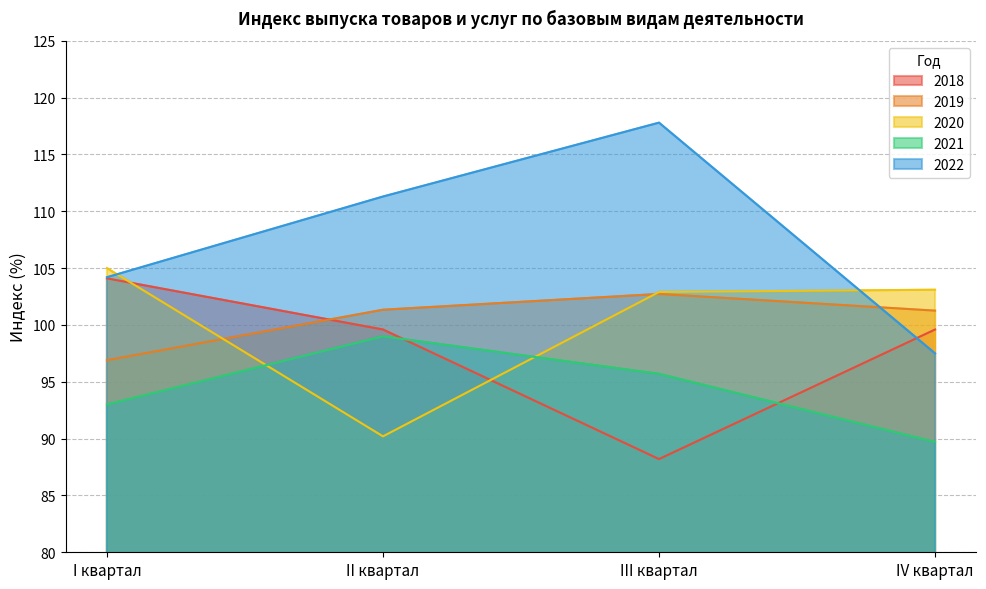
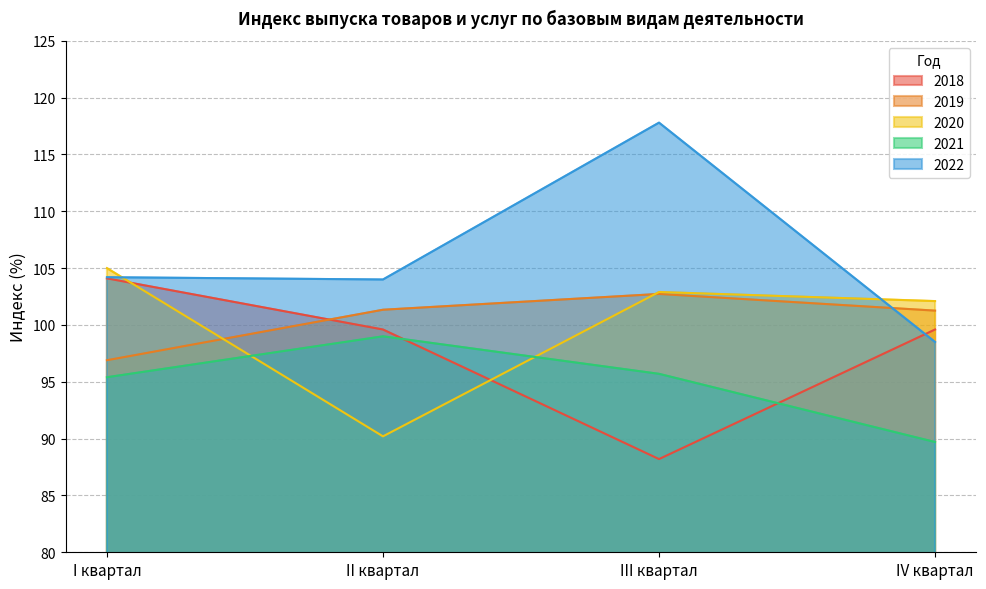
  {
    "2020": {
      "I квартал": 105.0,
      "II квартал": 90.2,
-     "IV квартал": 103.1
+     "IV квартал": 102.1
    },
    "2021": {
-     "I квартал": 93.0,
+     "I квартал": 95.4,
      "II квартал": 99.0,
      "III квартал": 95.7,
      "IV квартал": 89.7
    },
    "2022": {
-     "II квартал": 111.3,
+     "II квартал": 104.0,
      "III квартал": 117.8,
-     "IV квартал": 97.5
+     "IV квартал": 98.5
    }
  }
